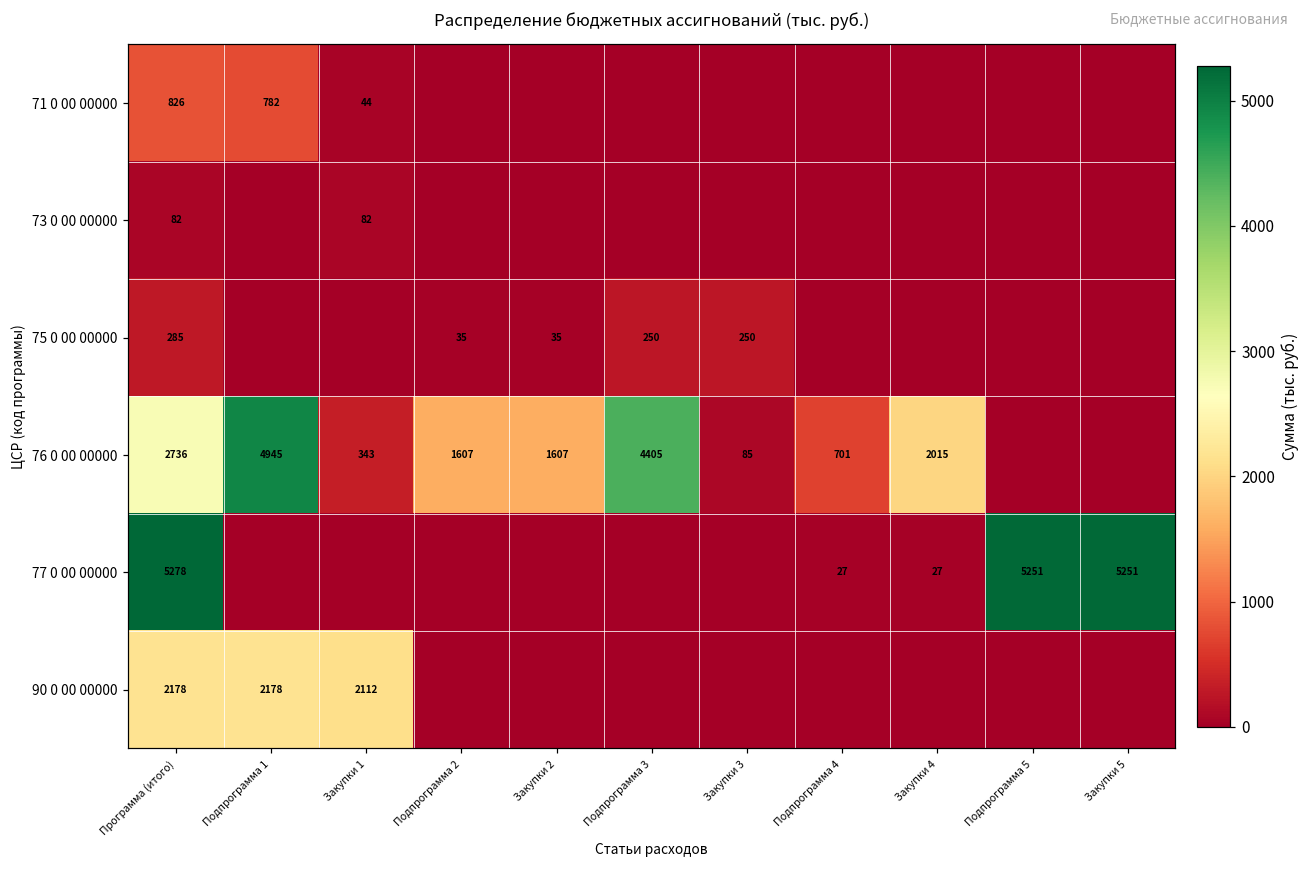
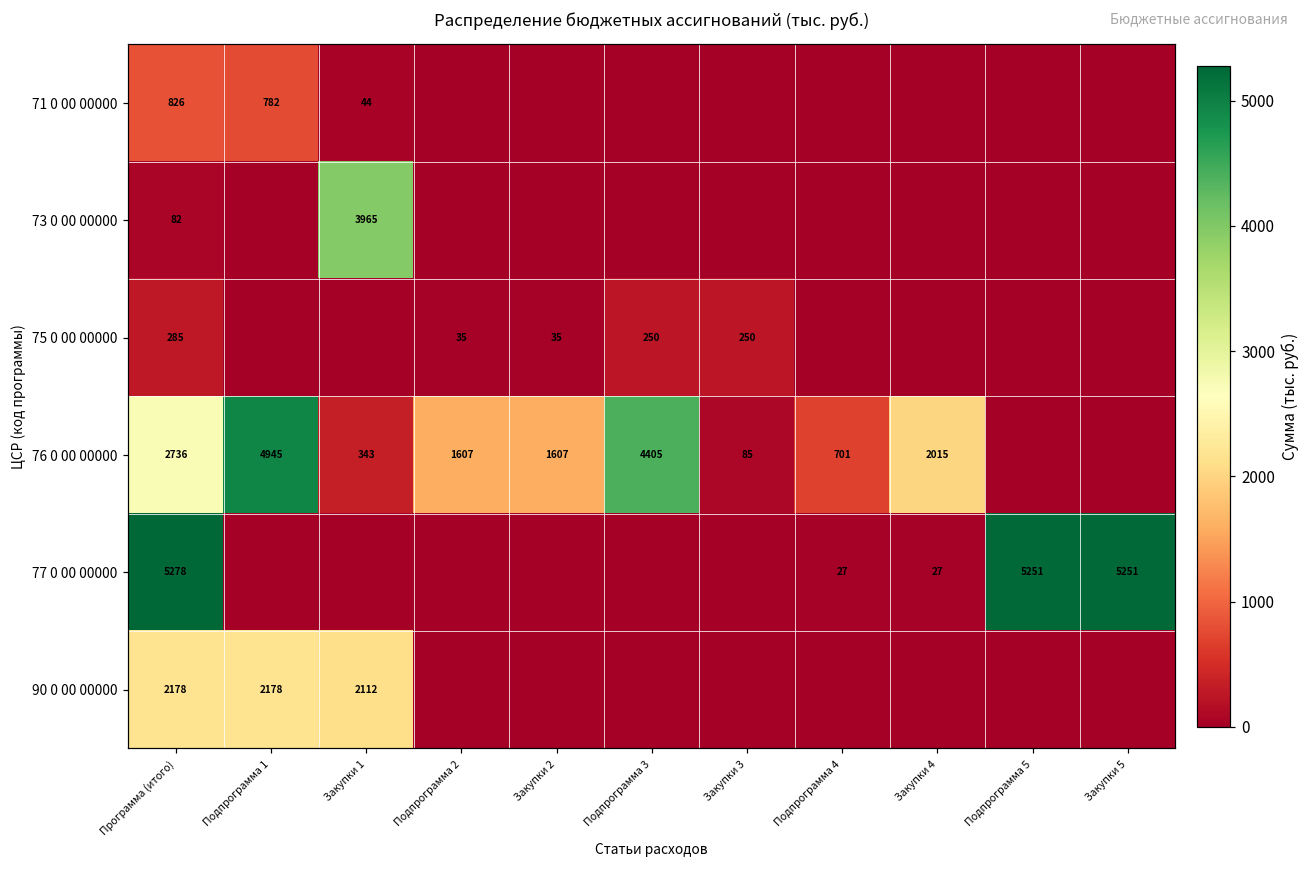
  {
    "71 0 00 00000": {
      "Программа (итого)": 826,
      "Подпрограмма 1": 782,
      "Закупки 1": 44
    },
    "73 0 00 00000": {
      "Программа (итого)": 82,
-     "Закупки 1": 82
+     "Закупки 1": 3965
    },
    "75 0 00 00000": {
      "Программа (итого)": 285,
      "Подпрограмма 2": 35,
      "Закупки 2": 35,
      "Подпрограмма 3": 250,
      "Закупки 3": 250
    },
    "76 0 00 00000": {
      "Программа (итого)": 2736,
      "Подпрограмма 1": 4945,
      "Закупки 1": 343,
      "Подпрограмма 2": 1607,
      "Закупки 2": 1607,
      "Подпрограмма 3": 4405,
      "Закупки 3": 85,
      "Подпрограмма 4": 701,
      "Закупки 4": 2015
    },
    "77 0 00 00000": {
      "Программа (итого)": 5278,
      "Подпрограмма 4": 27,
      "Закупки 4": 27,
      "Подпрограмма 5": 5251,
      "Закупки 5": 5251
    },
    "90 0 00 00000": {
      "Программа (итого)": 2178,
      "Подпрограмма 1": 2178,
      "Закупки 1": 2112
    }
  }
